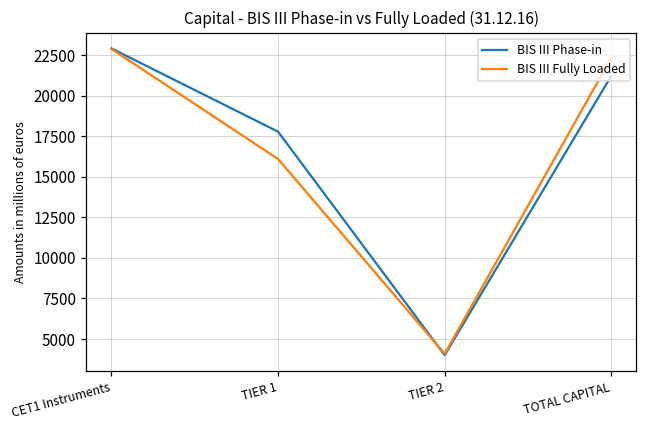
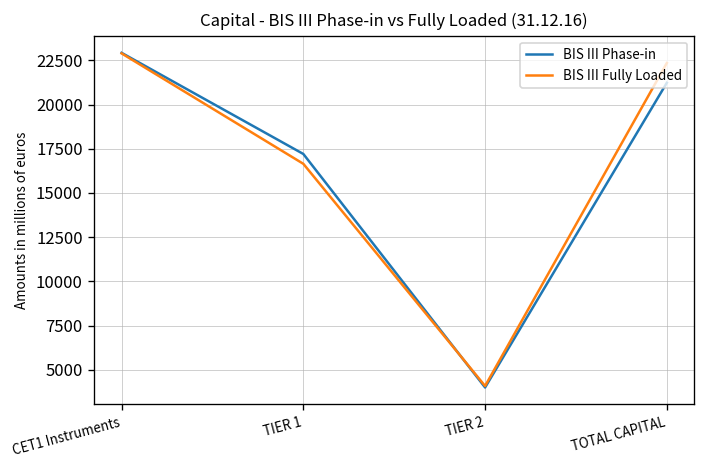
  {
    "BIS III Phase-in": {
-     "TIER 1": 17800
+     "TIER 1": 17200
    },
    "BIS III Fully Loaded": {
-     "TIER 1": 16100
+     "TIER 1": 16600
    }
  }
